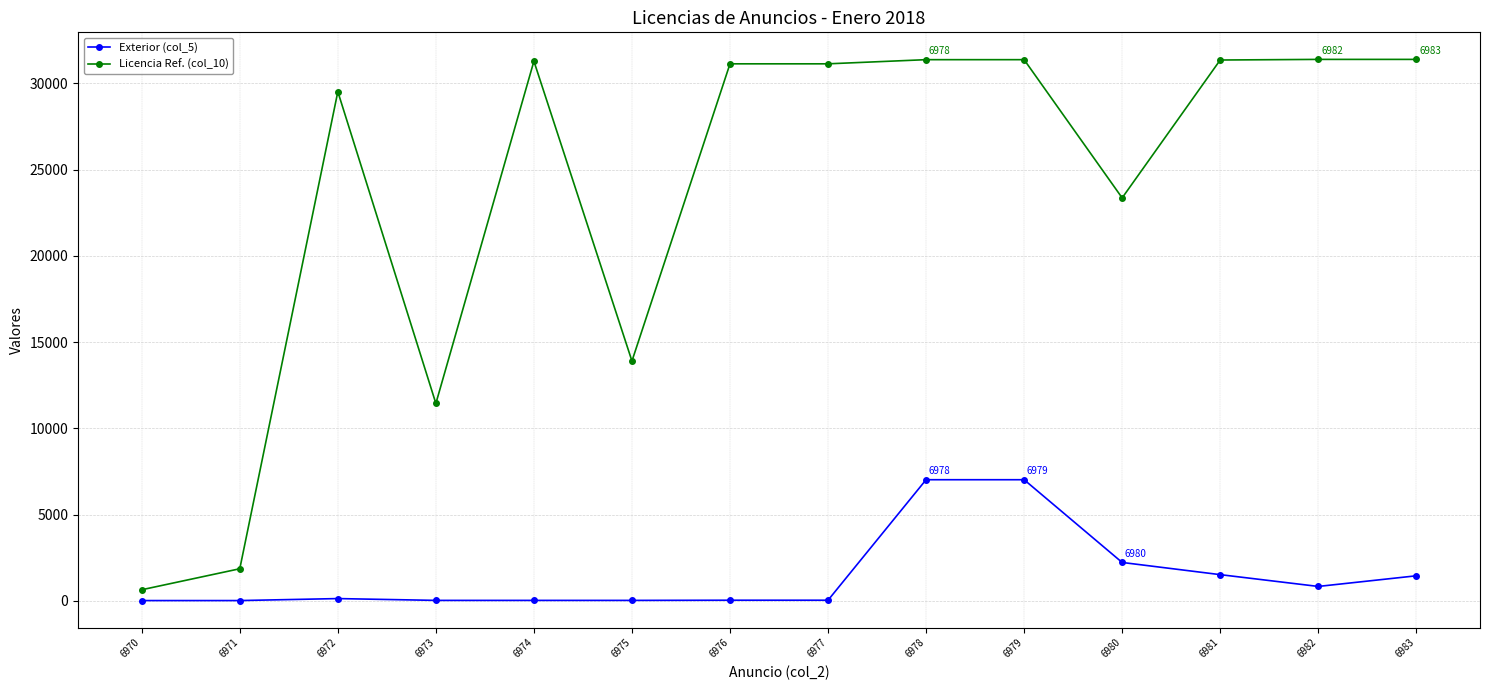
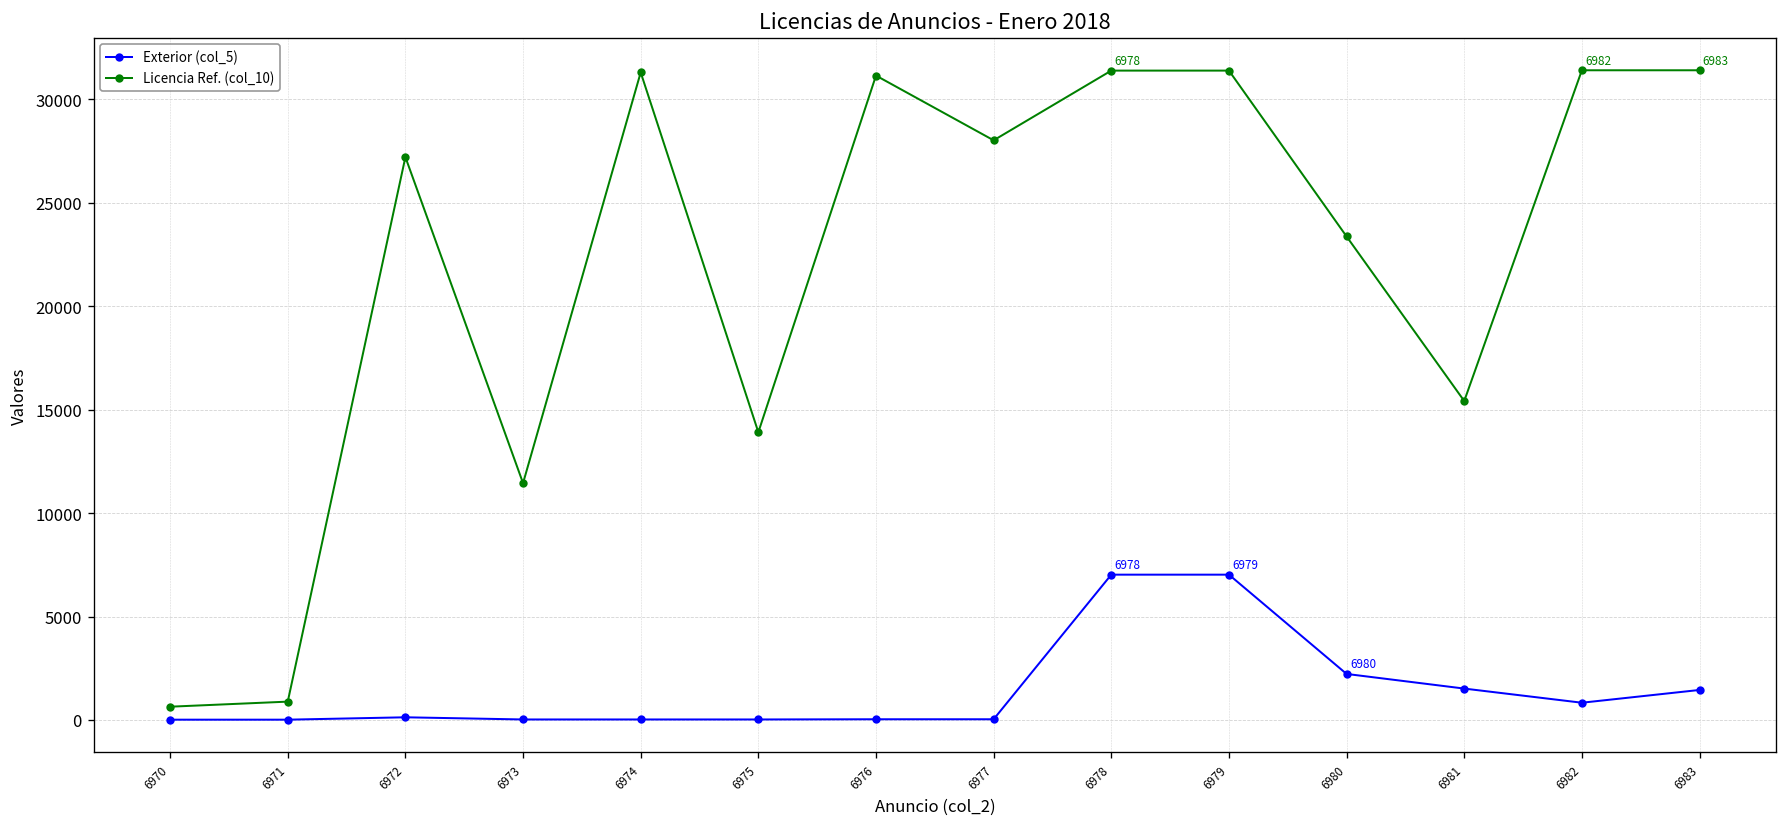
  {
    "Exterior (col_5)": {
      "6970": 0,
      "6971": 0,
      "6972": 100,
      "6973": 0,
      "6974": 0,
      "6975": 0,
      "6976": 0,
      "6977": 0,
      "6981": 1500,
      "6982": 800,
      "6983": 1500
    },
    "Licencia Ref. (col_10)": {
      "6970": 600,
-     "6971": 1900,
-     "6972": 29500,
+     "6971": 900,
+     "6972": 27200,
      "6973": 11400,
      "6974": 31300,
      "6975": 13900,
      "6976": 31100,
-     "6977": 31100,
+     "6977": 28000,
      "6979": 31400,
      "6980": 23400,
-     "6981": 31400
+     "6981": 15400
    }
  }
